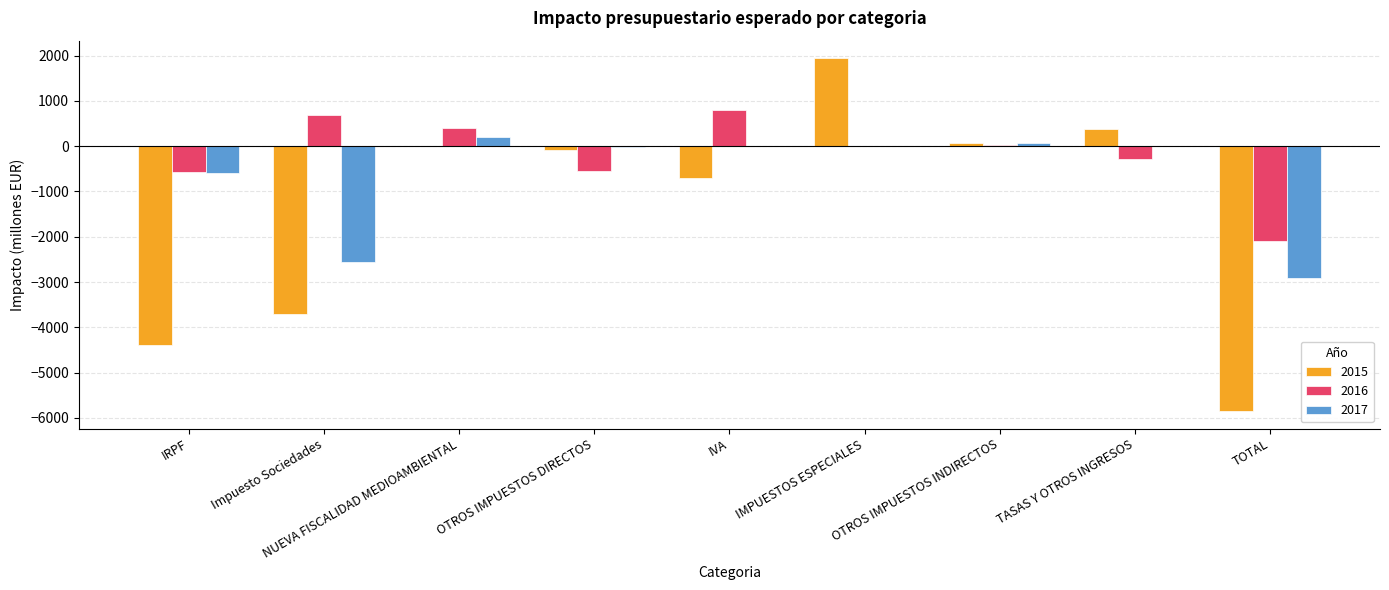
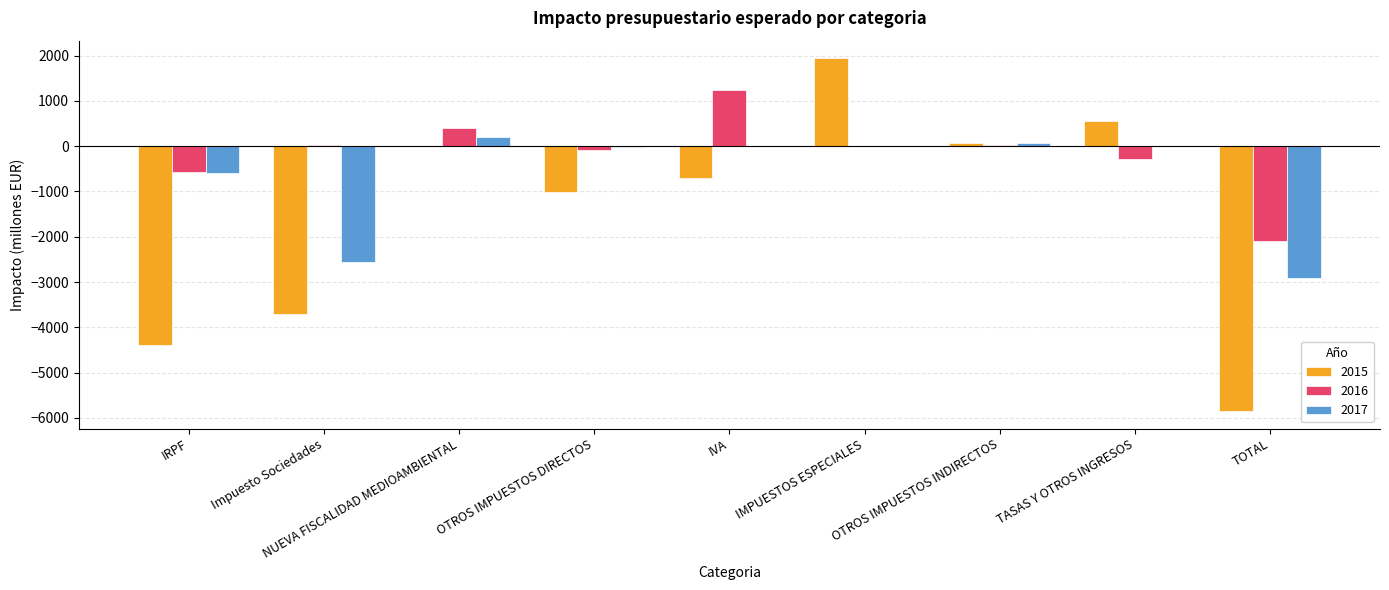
  {
    "2015": {
      "IRPF": -4400,
      "Impuesto Sociedades": -3700,
      "NUEVA FISCALIDAD MEDIOAMBIENTAL": 0,
-     "OTROS IMPUESTOS DIRECTOS": -100,
+     "OTROS IMPUESTOS DIRECTOS": -1000,
      "IVA": -700,
      "IMPUESTOS ESPECIALES": 1900,
      "OTROS IMPUESTOS INDIRECTOS": 100,
-     "TASAS Y OTROS INGRESOS": 400,
+     "TASAS Y OTROS INGRESOS": 600,
      "TOTAL": -5800
    },
    "2016": {
      "IRPF": -600,
-     "Impuesto Sociedades": 700,
+     "Impuesto Sociedades": 0,
      "NUEVA FISCALIDAD MEDIOAMBIENTAL": 400,
-     "OTROS IMPUESTOS DIRECTOS": -500,
-     "IVA": 800,
+     "OTROS IMPUESTOS DIRECTOS": -100,
+     "IVA": 1200,
      "TASAS Y OTROS INGRESOS": -300,
      "TOTAL": -2100
    },
    "2017": {
      "IRPF": -600,
      "Impuesto Sociedades": -2600,
      "NUEVA FISCALIDAD MEDIOAMBIENTAL": 200,
      "IVA": 0,
      "IMPUESTOS ESPECIALES": 0,
      "OTROS IMPUESTOS INDIRECTOS": 100,
      "TASAS Y OTROS INGRESOS": 0,
      "TOTAL": -2900
    }
  }
